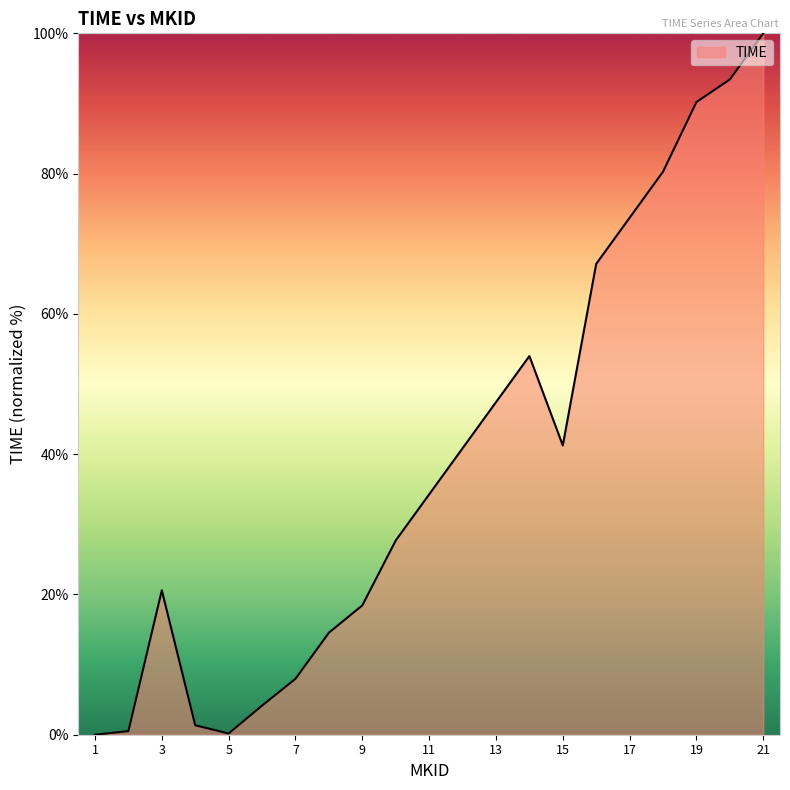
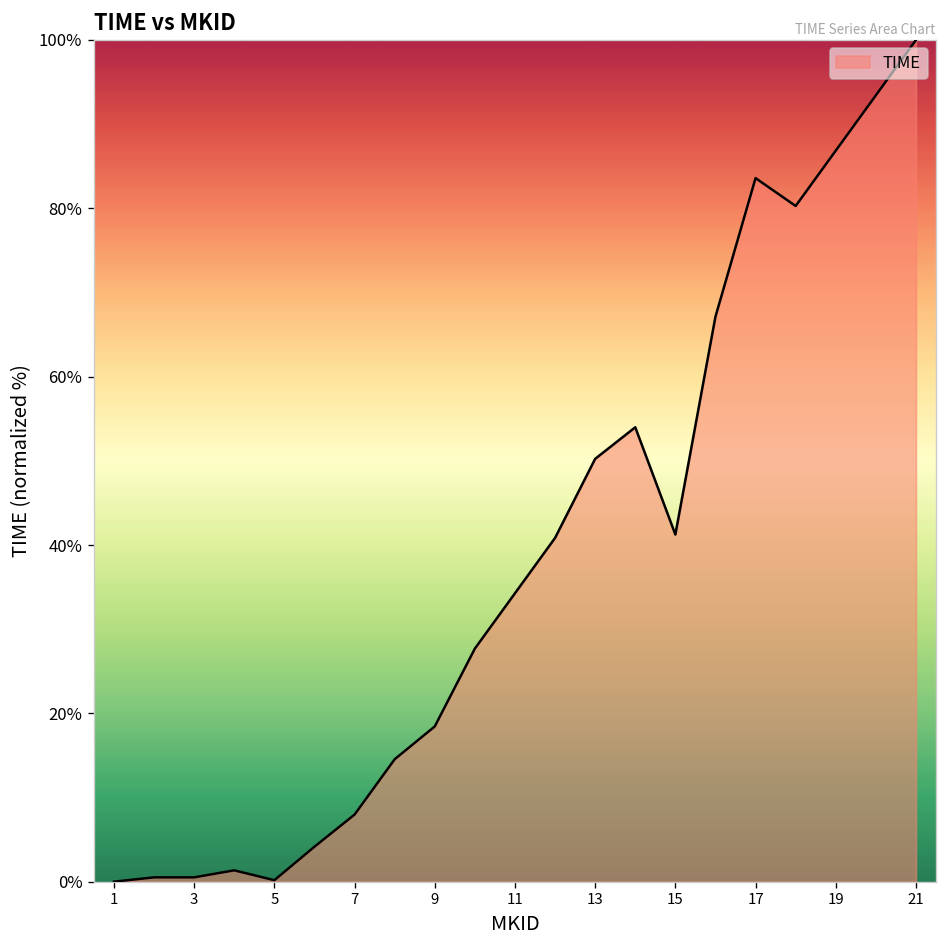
  {
    "1": "0%",
-   "3": "21%",
+   "3": "1%",
    "5": "0%",
    "7": "8%",
    "9": "18%",
    "11": "34%",
-   "13": "47%",
+   "13": "50%",
    "15": "41%",
-   "17": "74%",
-   "19": "90%",
+   "17": "84%",
+   "19": "87%",
    "21": "100%"
  }
